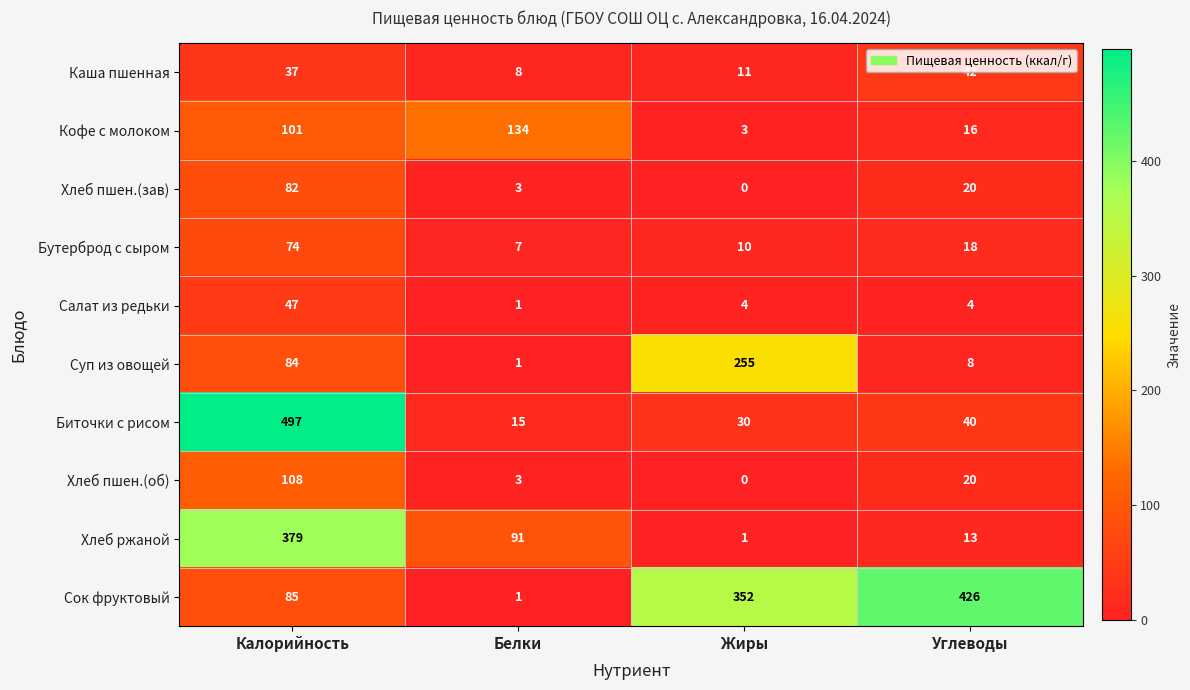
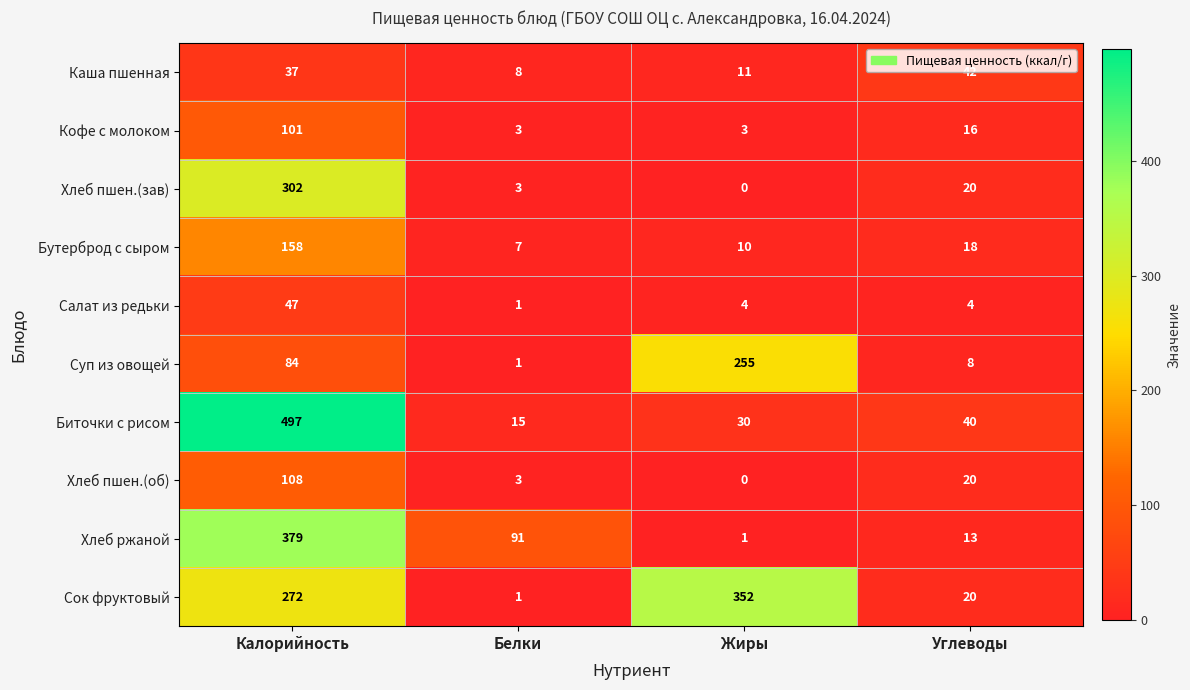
  {
    "Каша пшенная": {
      "Калорийность": 37,
      "Белки": 8,
      "Жиры": 11
    },
    "Кофе с молоком": {
      "Калорийность": 101,
-     "Белки": 134,
+     "Белки": 3,
      "Жиры": 3,
      "Углеводы": 16
    },
    "Хлеб пшен.(зав)": {
-     "Калорийность": 82,
+     "Калорийность": 302,
      "Белки": 3,
      "Жиры": 0,
      "Углеводы": 20
    },
    "Бутерброд с сыром": {
-     "Калорийность": 74,
+     "Калорийность": 158,
      "Белки": 7,
      "Жиры": 10,
      "Углеводы": 18
    },
    "Салат из редьки": {
      "Калорийность": 47,
      "Белки": 1,
      "Жиры": 4,
      "Углеводы": 4
    },
    "Суп из овощей": {
      "Калорийность": 84,
      "Белки": 1,
      "Жиры": 255,
      "Углеводы": 8
    },
    "Биточки с рисом": {
      "Калорийность": 497,
      "Белки": 15,
      "Жиры": 30,
      "Углеводы": 40
    },
    "Хлеб пшен.(об)": {
      "Калорийность": 108,
      "Белки": 3,
      "Жиры": 0,
      "Углеводы": 20
    },
    "Хлеб ржаной": {
      "Калорийность": 379,
      "Белки": 91,
      "Жиры": 1,
      "Углеводы": 13
    },
    "Сок фруктовый": {
-     "Калорийность": 85,
+     "Калорийность": 272,
      "Белки": 1,
      "Жиры": 352,
-     "Углеводы": 426
+     "Углеводы": 20
    }
  }
